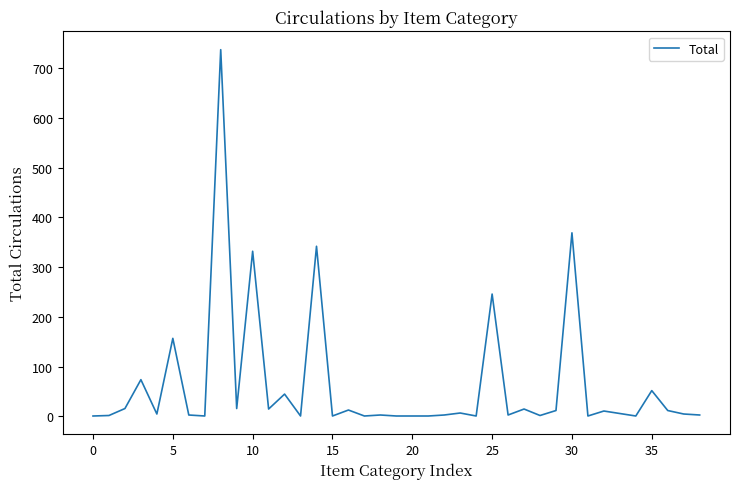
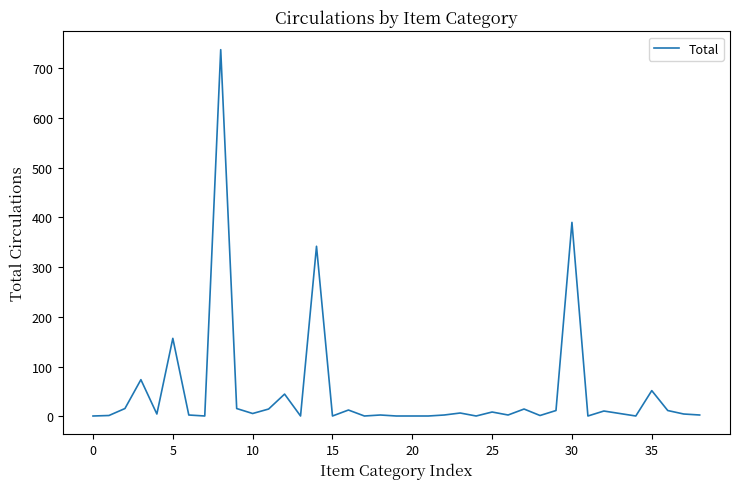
  {
    "0": 0,
    "5": 160,
-   "10": 330,
+   "10": 10,
    "15": 0,
    "20": 0,
-   "25": 250,
-   "30": 370,
+   "25": 10,
+   "30": 390,
    "35": 50
  }
